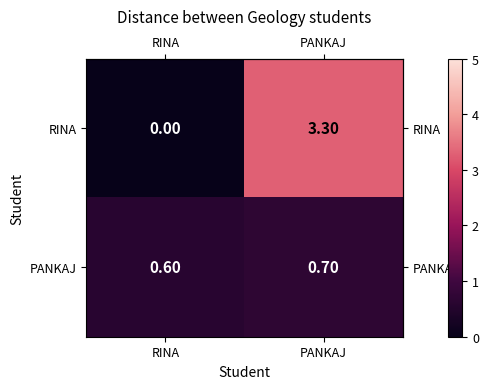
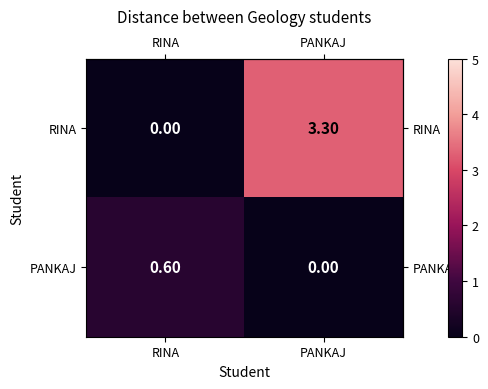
  {
    "RINA": {
      "RINA": 0.00,
      "PANKAJ": 3.30
    },
    "PANKAJ": {
      "RINA": 0.60,
-     "PANKAJ": 0.70
+     "PANKAJ": 0.00
    }
  }
